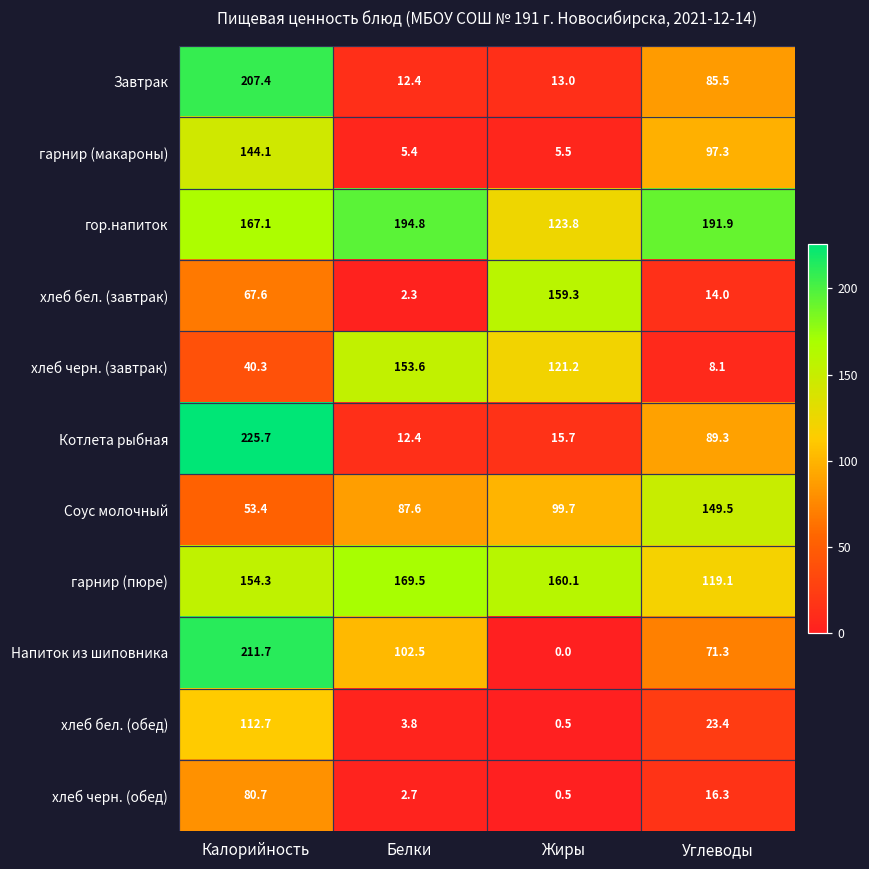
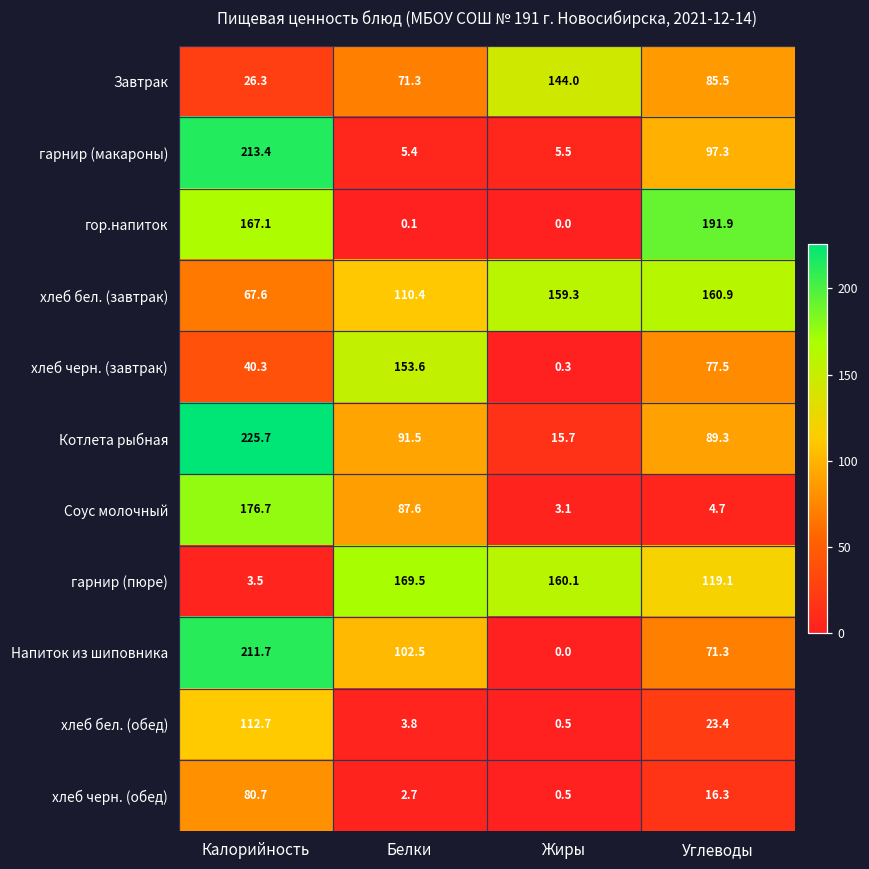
  {
    "Завтрак": {
-     "Калорийность": 207.4,
-     "Белки": 12.4,
-     "Жиры": 13.0,
+     "Калорийность": 26.3,
+     "Белки": 71.3,
+     "Жиры": 144.0,
      "Углеводы": 85.5
    },
    "гарнир (макароны)": {
-     "Калорийность": 144.1,
+     "Калорийность": 213.4,
      "Белки": 5.4,
      "Жиры": 5.5,
      "Углеводы": 97.3
    },
    "гор.напиток": {
      "Калорийность": 167.1,
-     "Белки": 194.8,
-     "Жиры": 123.8,
+     "Белки": 0.1,
+     "Жиры": 0.0,
      "Углеводы": 191.9
    },
    "хлеб бел. (завтрак)": {
      "Калорийность": 67.6,
-     "Белки": 2.3,
+     "Белки": 110.4,
      "Жиры": 159.3,
-     "Углеводы": 14.0
+     "Углеводы": 160.9
    },
    "хлеб черн. (завтрак)": {
      "Калорийность": 40.3,
      "Белки": 153.6,
-     "Жиры": 121.2,
-     "Углеводы": 8.1
+     "Жиры": 0.3,
+     "Углеводы": 77.5
    },
    "Котлета рыбная": {
      "Калорийность": 225.7,
-     "Белки": 12.4,
+     "Белки": 91.5,
      "Жиры": 15.7,
      "Углеводы": 89.3
    },
    "Соус молочный": {
-     "Калорийность": 53.4,
+     "Калорийность": 176.7,
      "Белки": 87.6,
-     "Жиры": 99.7,
-     "Углеводы": 149.5
+     "Жиры": 3.1,
+     "Углеводы": 4.7
    },
    "гарнир (пюре)": {
-     "Калорийность": 154.3,
+     "Калорийность": 3.5,
      "Белки": 169.5,
      "Жиры": 160.1,
      "Углеводы": 119.1
    },
    "Напиток из шиповника": {
      "Калорийность": 211.7,
      "Белки": 102.5,
      "Жиры": 0.0,
      "Углеводы": 71.3
    },
    "хлеб бел. (обед)": {
      "Калорийность": 112.7,
      "Белки": 3.8,
      "Жиры": 0.5,
      "Углеводы": 23.4
    },
    "хлеб черн. (обед)": {
      "Калорийность": 80.7,
      "Белки": 2.7,
      "Жиры": 0.5,
      "Углеводы": 16.3
    }
  }
